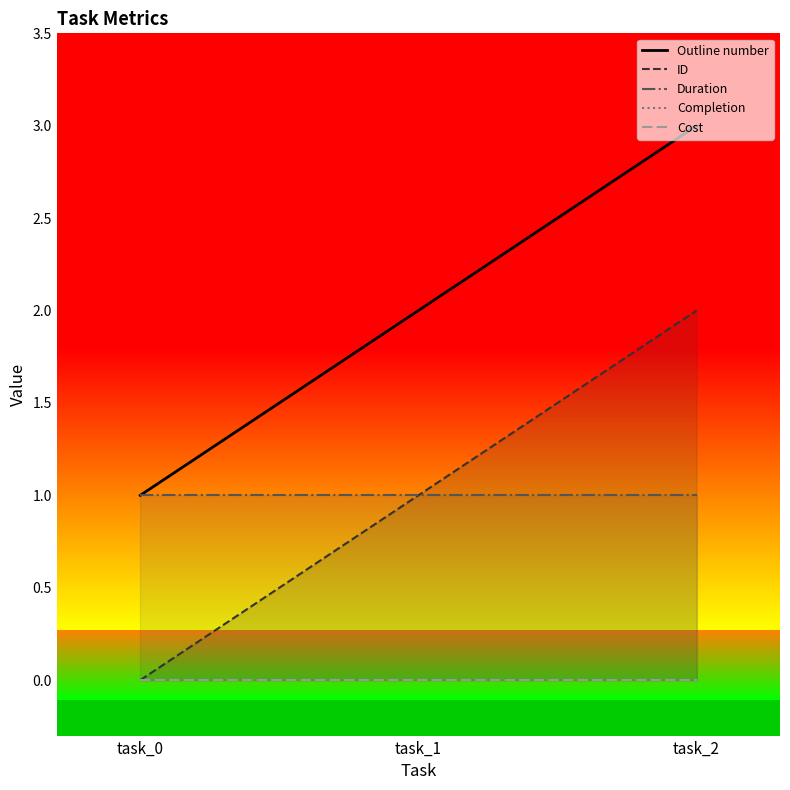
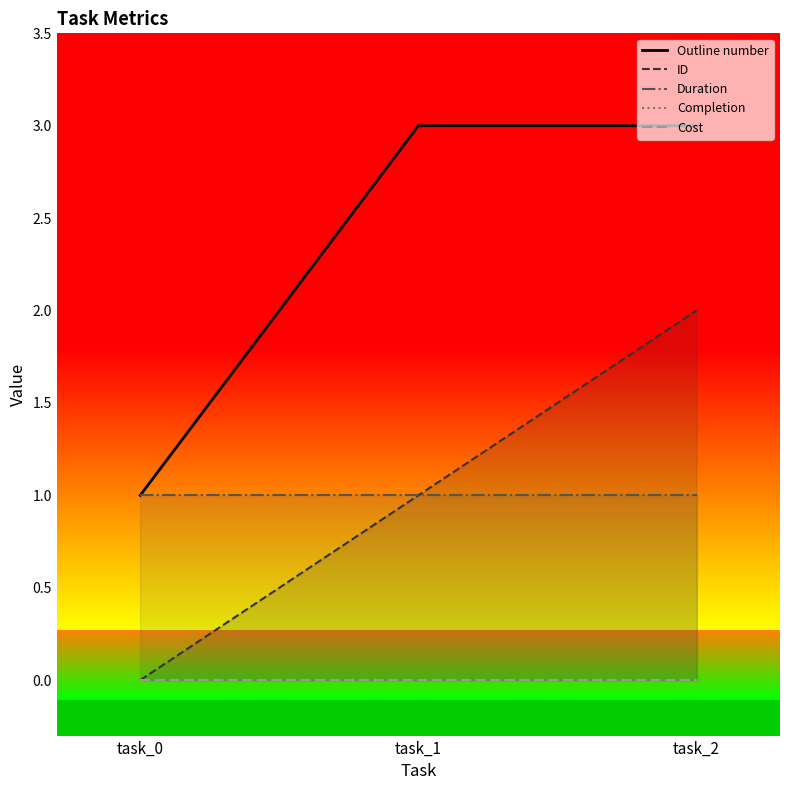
  {
    "Outline number": {
-     "task_1": 2
+     "task_1": 3
    },
    "Cost": {
      "task_1": 0,
      "task_2": 0
    }
  }
